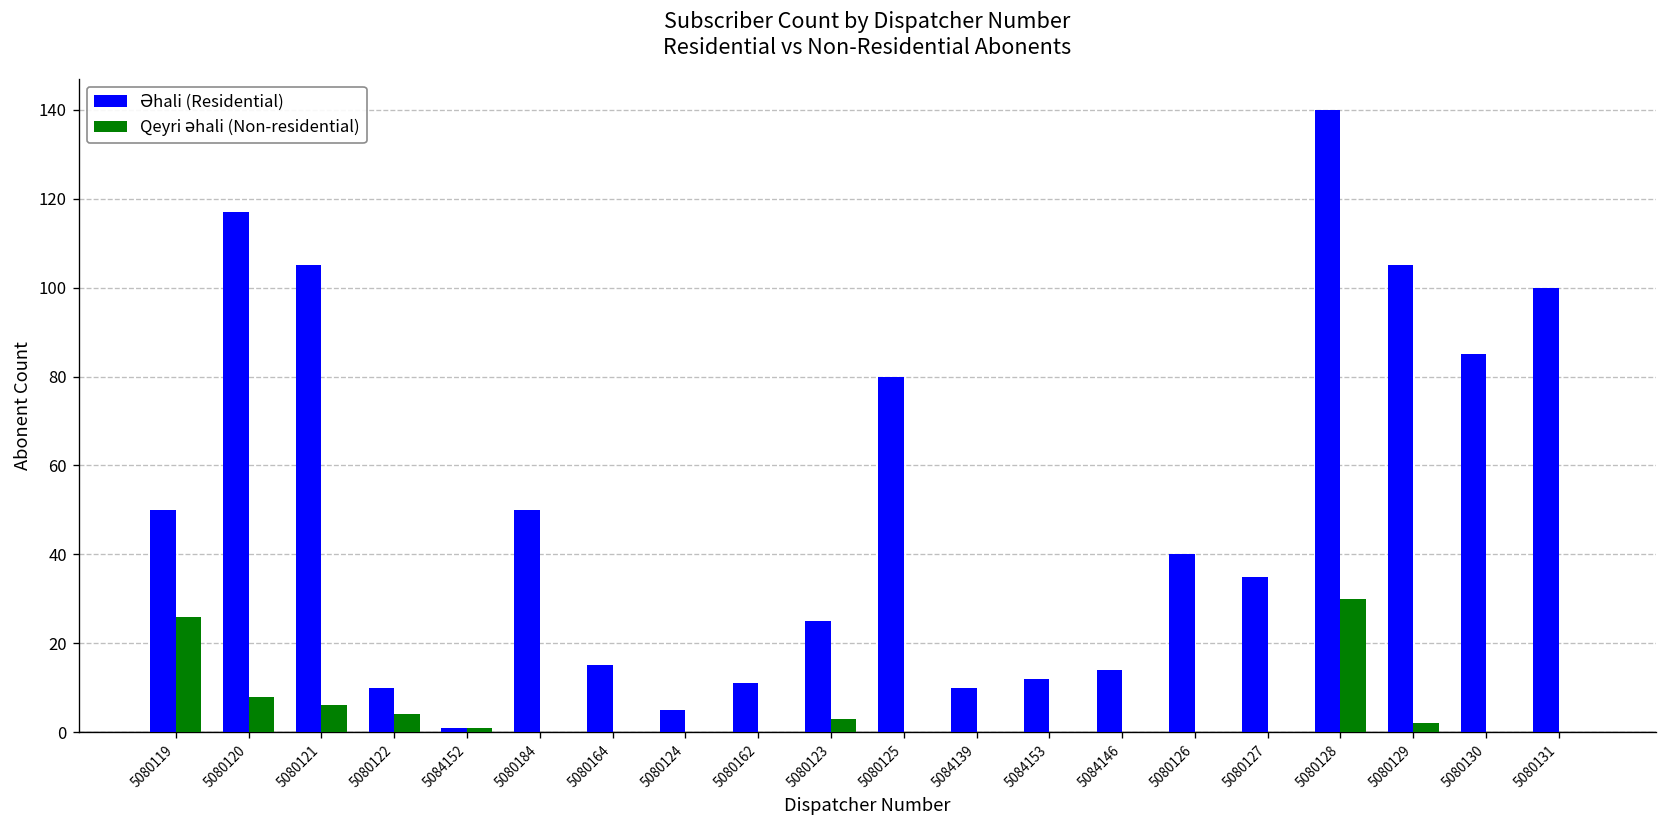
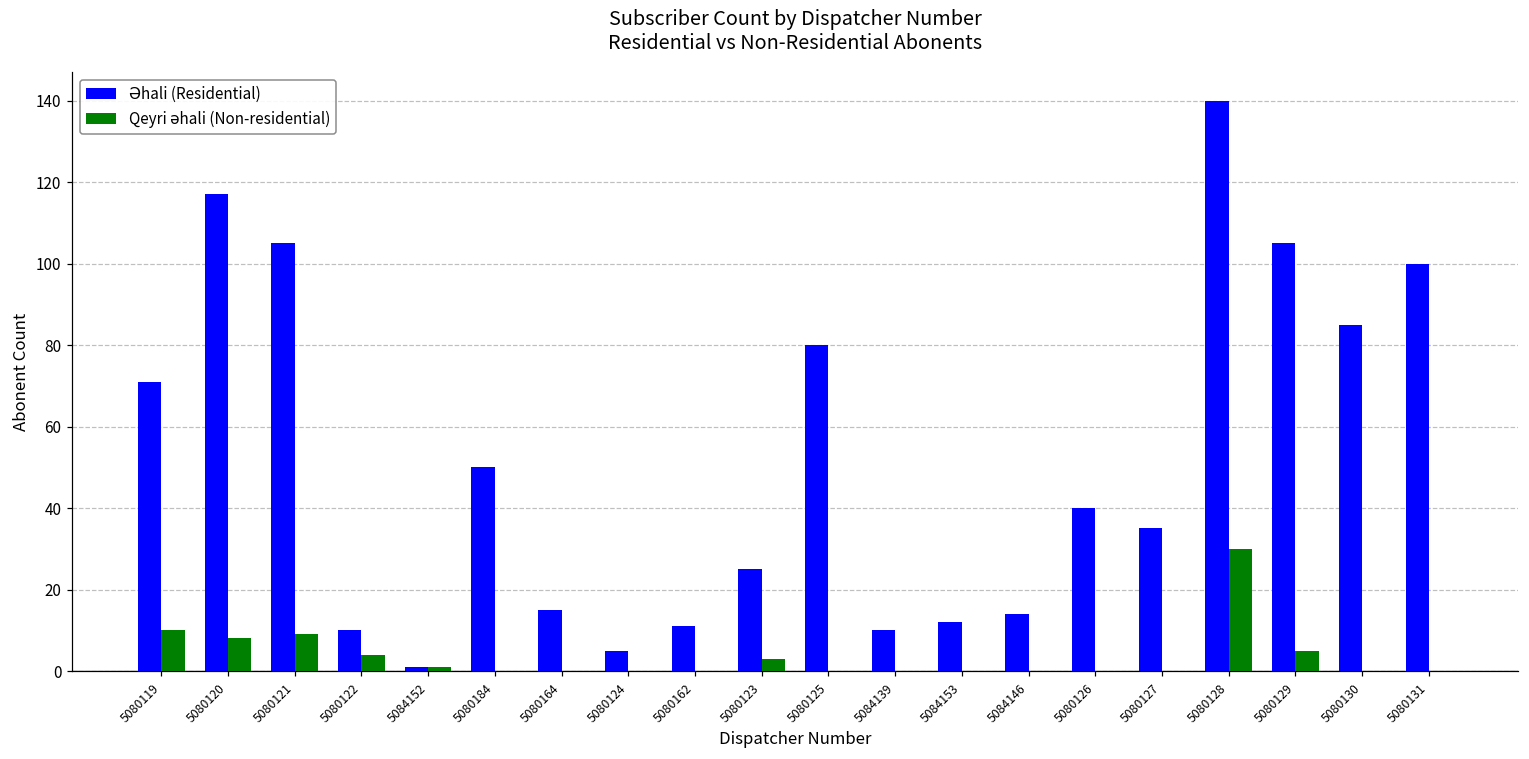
  {
    "Əhali (Residential)": {
-     "5080119": 50,
+     "5080119": 71,
      "5080120": 117,
      "5080121": 105,
      "5080122": 10,
      "5084152": 1,
      "5080184": 50,
      "5080164": 15,
      "5080124": 5,
      "5080162": 11,
      "5080123": 25,
      "5080125": 80,
      "5084139": 10,
      "5084153": 12,
      "5084146": 14,
      "5080126": 40,
      "5080127": 35,
      "5080128": 140,
      "5080129": 105,
      "5080130": 85,
      "5080131": 100
    },
    "Qeyri əhali (Non-residential)": {
-     "5080119": 26,
+     "5080119": 10,
      "5080120": 8,
-     "5080121": 6,
+     "5080121": 9,
      "5080122": 4,
      "5084152": 1,
      "5080184": 0,
      "5080164": 0,
      "5080124": 0,
      "5080162": 0,
      "5080123": 3,
      "5080125": 0,
      "5084139": 0,
      "5084153": 0,
      "5084146": 0,
      "5080126": 0,
      "5080127": 0,
      "5080128": 30,
-     "5080129": 2,
+     "5080129": 5,
      "5080130": 0,
      "5080131": 0
    }
  }
